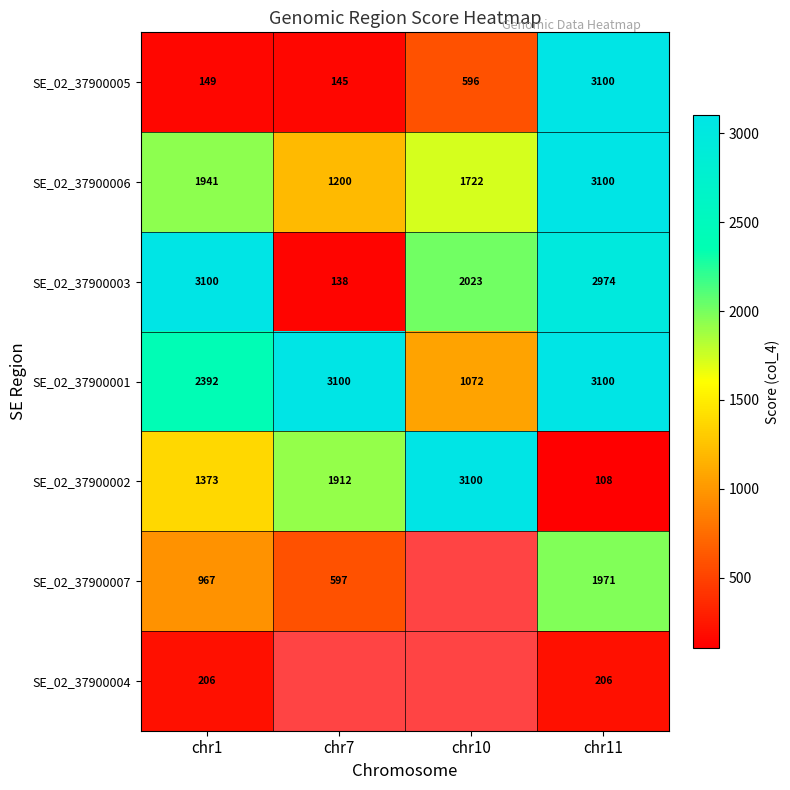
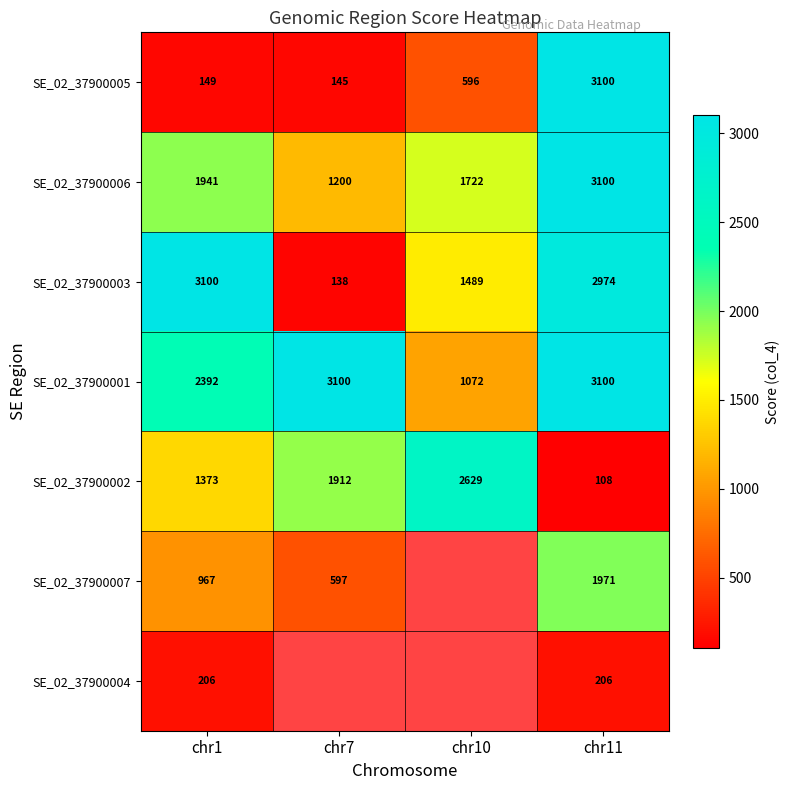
  {
    "SE_02_37900005": {
      "chr1": 149,
      "chr7": 145,
      "chr10": 596,
      "chr11": 3100
    },
    "SE_02_37900006": {
      "chr1": 1941,
      "chr7": 1200,
      "chr10": 1722,
      "chr11": 3100
    },
    "SE_02_37900003": {
      "chr1": 3100,
      "chr7": 138,
-     "chr10": 2023,
+     "chr10": 1489,
      "chr11": 2974
    },
    "SE_02_37900001": {
      "chr1": 2392,
      "chr7": 3100,
      "chr10": 1072,
      "chr11": 3100
    },
    "SE_02_37900002": {
      "chr1": 1373,
      "chr7": 1912,
-     "chr10": 3100,
+     "chr10": 2629,
      "chr11": 108
    },
    "SE_02_37900007": {
      "chr1": 967,
      "chr7": 597,
      "chr11": 1971
    },
    "SE_02_37900004": {
      "chr1": 206,
      "chr11": 206
    }
  }
